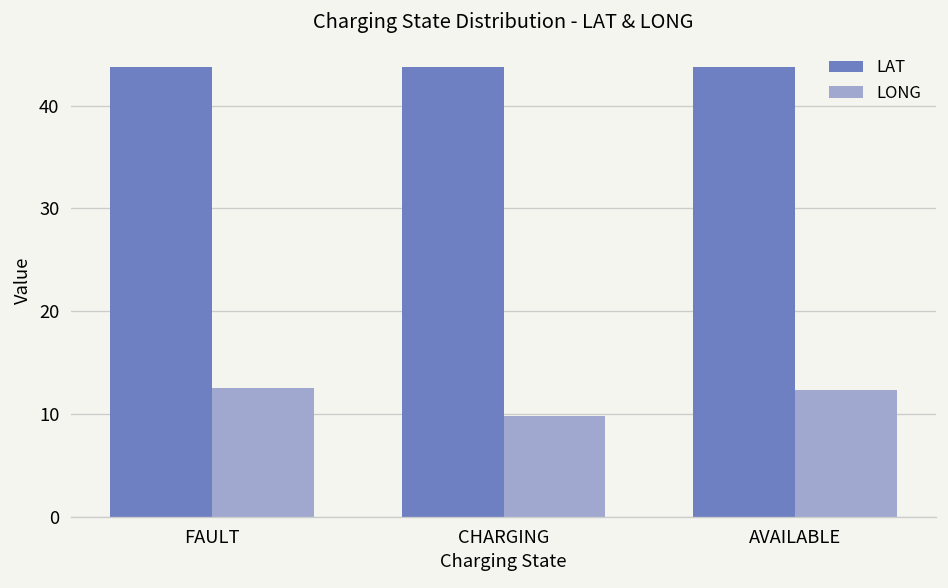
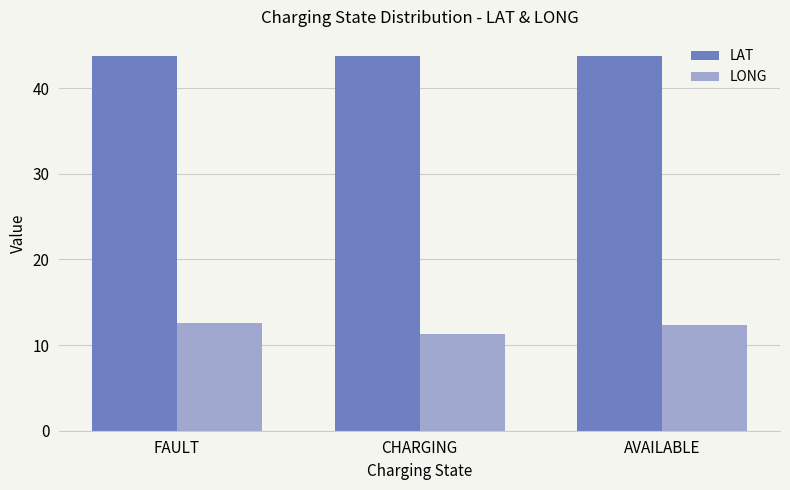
  {
    "LAT": {
      "FAULT": 44,
      "CHARGING": 44,
      "AVAILABLE": 44
    },
    "LONG": {
      "FAULT": 13,
-     "CHARGING": 10,
+     "CHARGING": 11,
      "AVAILABLE": 12
    }
  }
